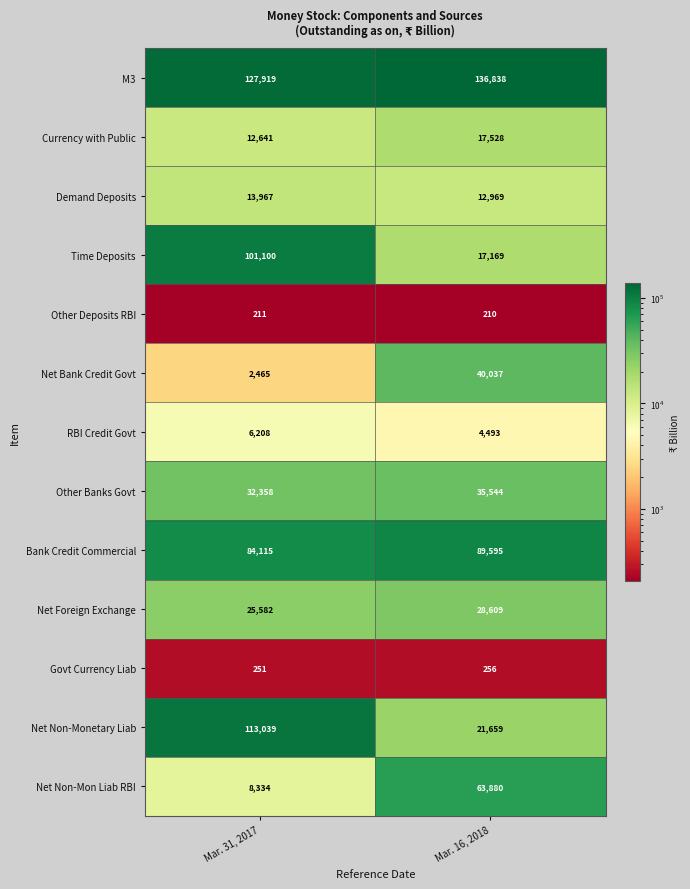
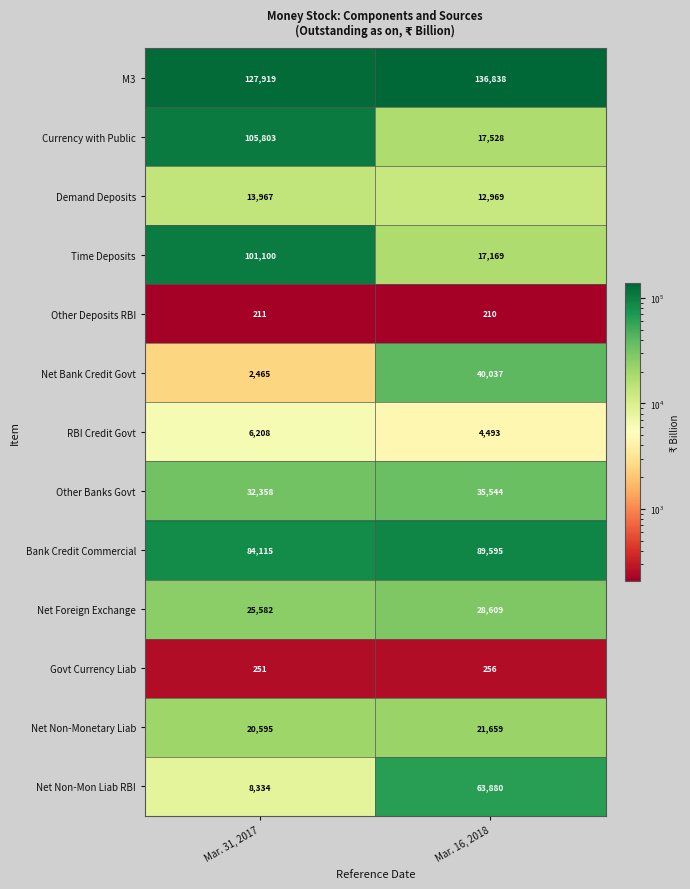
  {
    "M3": {
      "Mar. 31, 2017": "127,919",
      "Mar. 16, 2018": "136,838"
    },
    "Currency with Public": {
-     "Mar. 31, 2017": "12,641",
+     "Mar. 31, 2017": "105,803",
      "Mar. 16, 2018": "17,528"
    },
    "Demand Deposits": {
      "Mar. 31, 2017": "13,967",
      "Mar. 16, 2018": "12,969"
    },
    "Time Deposits": {
      "Mar. 31, 2017": "101,100",
      "Mar. 16, 2018": "17,169"
    },
    "Other Deposits RBI": {
      "Mar. 31, 2017": "211",
      "Mar. 16, 2018": "210"
    },
    "Net Bank Credit Govt": {
      "Mar. 31, 2017": "2,465",
      "Mar. 16, 2018": "40,037"
    },
    "RBI Credit Govt": {
      "Mar. 31, 2017": "6,208",
      "Mar. 16, 2018": "4,493"
    },
    "Other Banks Govt": {
      "Mar. 31, 2017": "32,358",
      "Mar. 16, 2018": "35,544"
    },
    "Bank Credit Commercial": {
      "Mar. 31, 2017": "84,115",
      "Mar. 16, 2018": "89,595"
    },
    "Net Foreign Exchange": {
      "Mar. 31, 2017": "25,582",
      "Mar. 16, 2018": "28,609"
    },
    "Govt Currency Liab": {
      "Mar. 31, 2017": "251",
      "Mar. 16, 2018": "256"
    },
    "Net Non-Monetary Liab": {
-     "Mar. 31, 2017": "113,039",
+     "Mar. 31, 2017": "20,595",
      "Mar. 16, 2018": "21,659"
    },
    "Net Non-Mon Liab RBI": {
      "Mar. 31, 2017": "8,334",
      "Mar. 16, 2018": "63,880"
    }
  }
